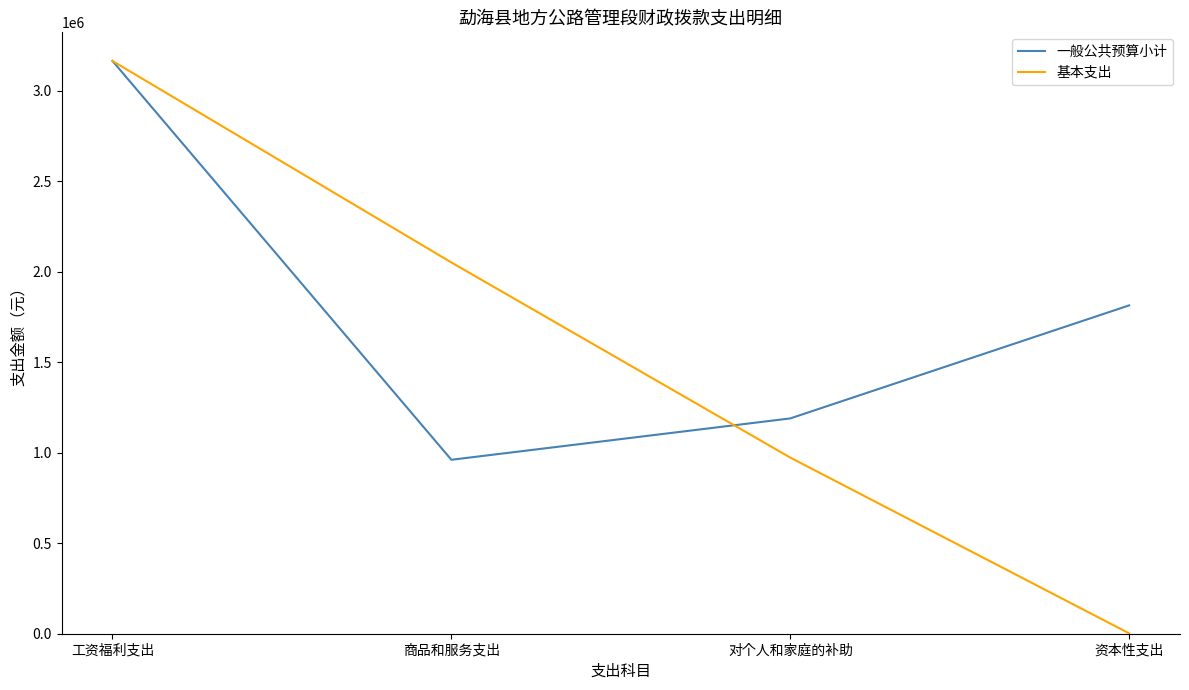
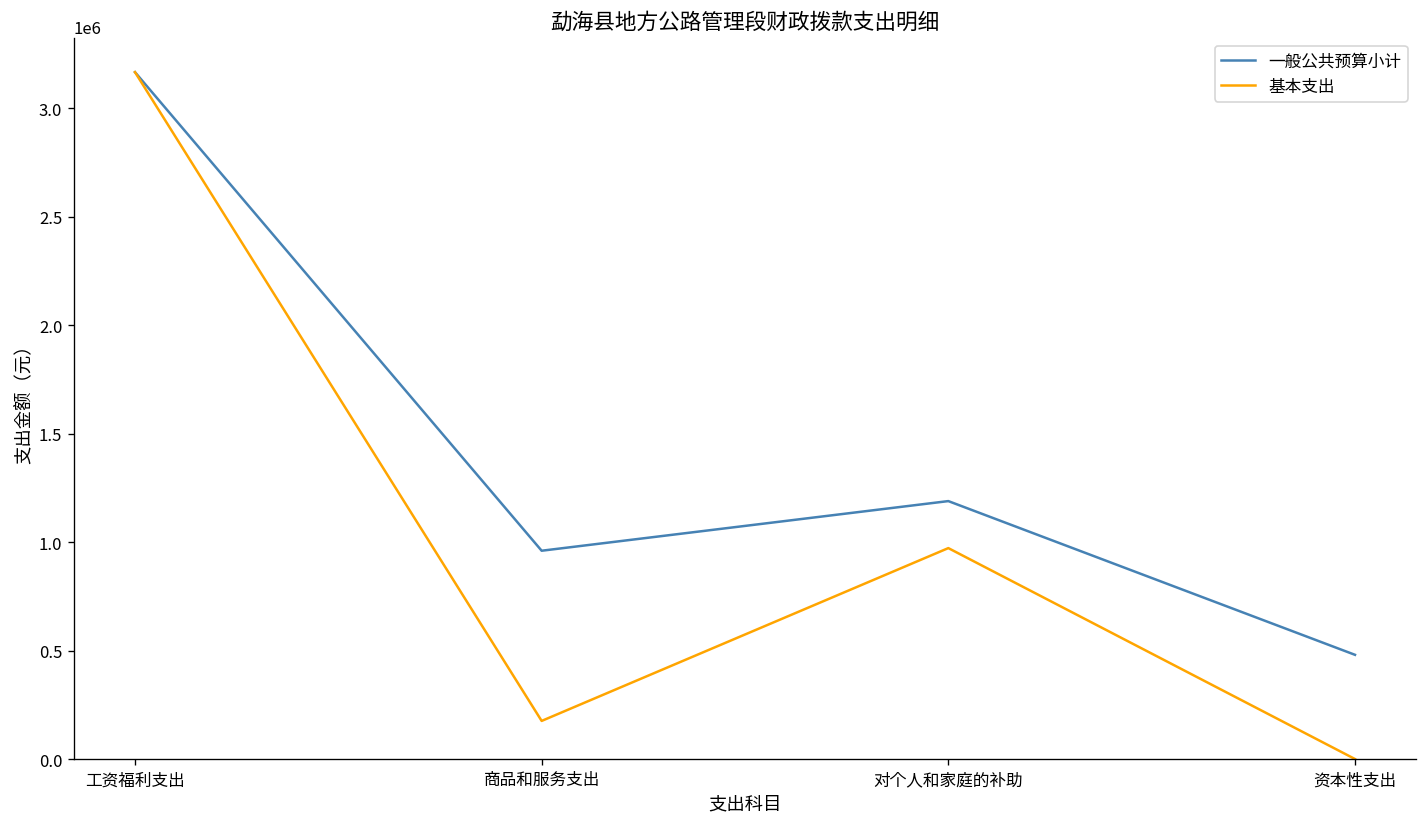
  {
    "一般公共预算小计": {
      "商品和服务支出": 960000,
      "对个人和家庭的补助": 1190000,
-     "资本性支出": 1810000
+     "资本性支出": 480000
    },
    "基本支出": {
-     "商品和服务支出": 2050000,
+     "商品和服务支出": 180000,
      "对个人和家庭的补助": 970000,
      "资本性支出": 0
    }
  }
